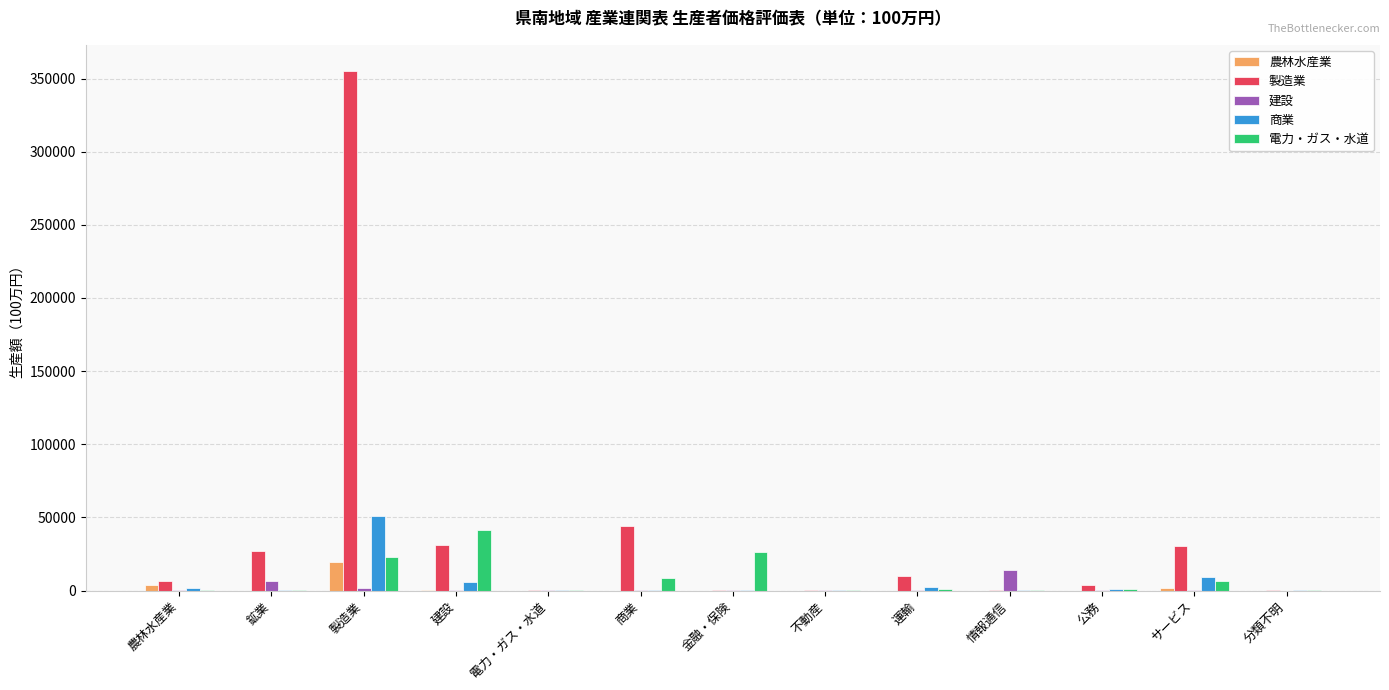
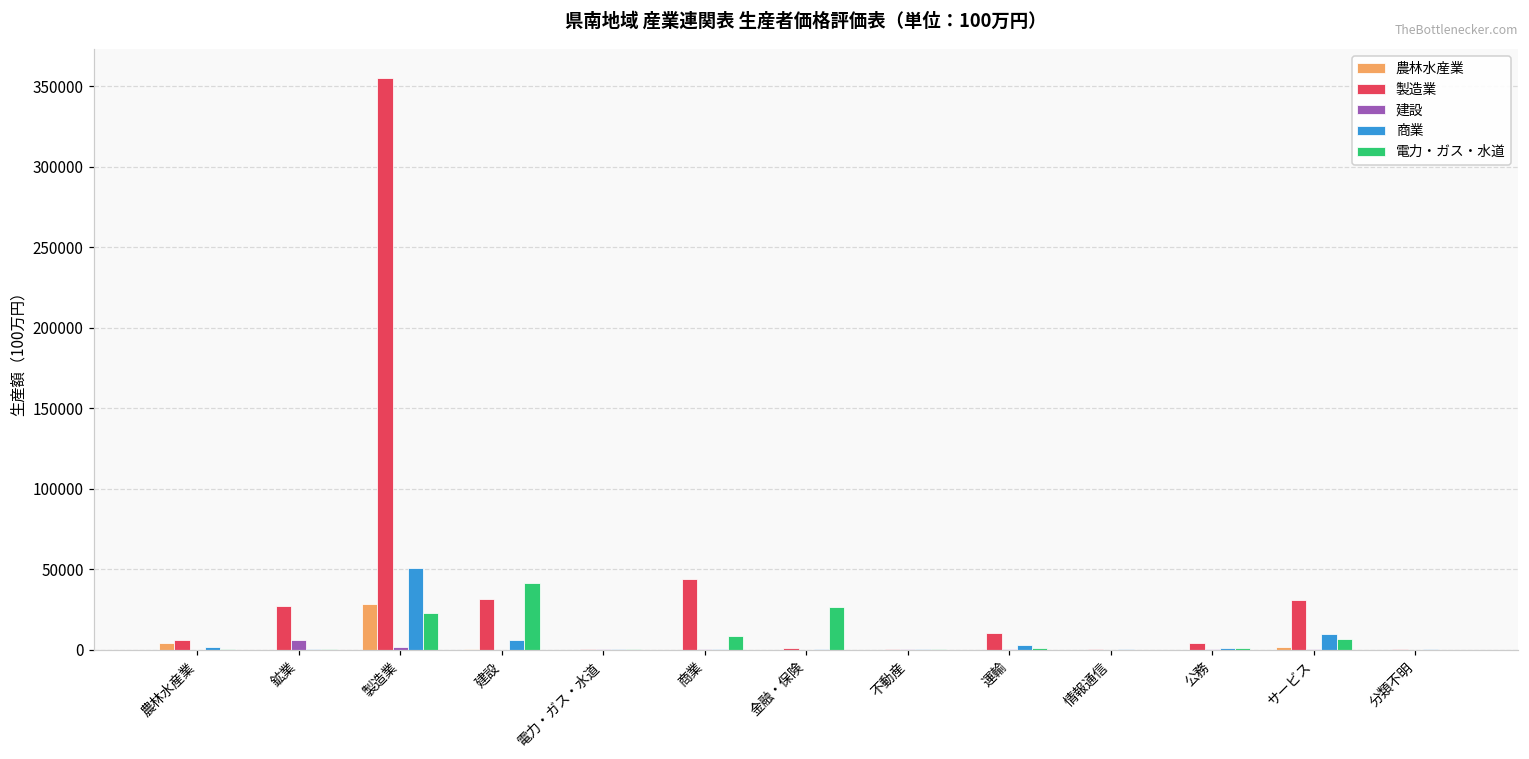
  {
    "農林水産業": {
      "農林水産業": 4000,
      "鉱業": 0,
-     "製造業": 19000,
+     "製造業": 28000,
      "電力・ガス・水道": 0,
      "金融・保険": 0,
      "不動産": 0,
      "運輸": 0,
      "情報通信": 0,
      "分類不明": 0
    },
    "製造業": {
      "農林水産業": 6000,
      "鉱業": 27000,
      "製造業": 355000,
      "建設": 31000,
      "商業": 44000,
      "運輸": 10000,
      "公務": 4000,
      "サービス": 31000
    },
    "建設": {
      "鉱業": 6000,
-     "情報通信": 14000,
+     "情報通信": 0,
      "分類不明": 0
    },
    "商業": {
      "農林水産業": 2000,
      "製造業": 51000,
      "建設": 6000,
      "運輸": 3000,
      "サービス": 10000
    },
    "電力・ガス・水道": {
      "製造業": 23000,
      "建設": 41000,
      "商業": 8000,
      "金融・保険": 27000,
      "サービス": 6000
    }
  }
